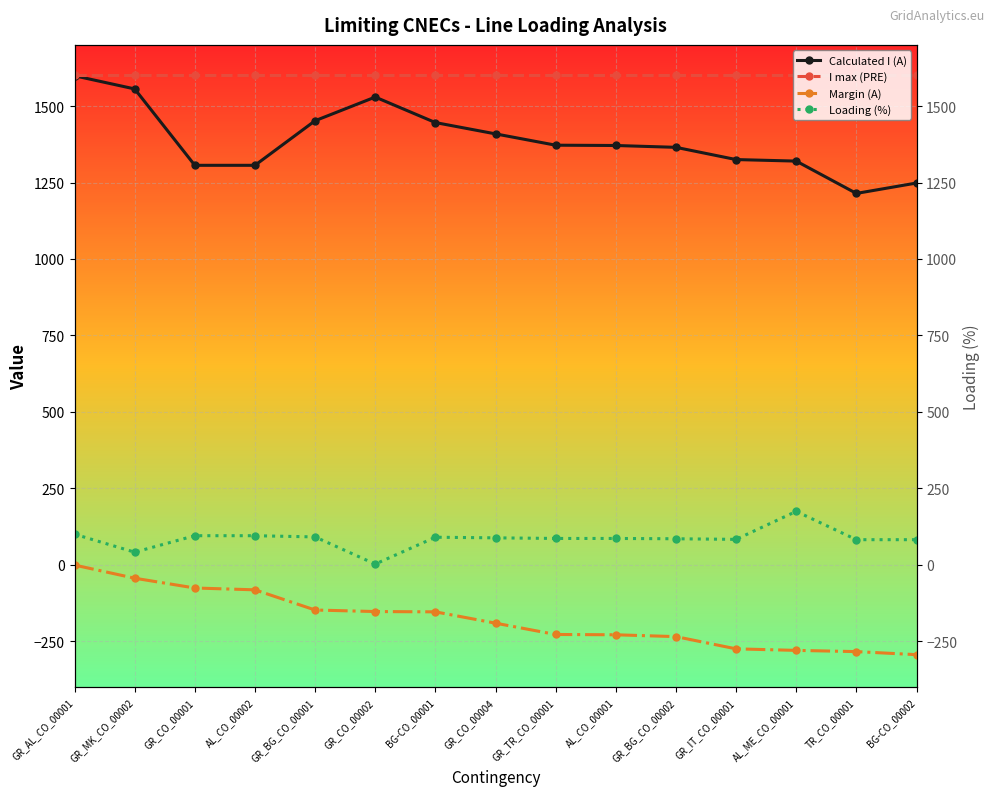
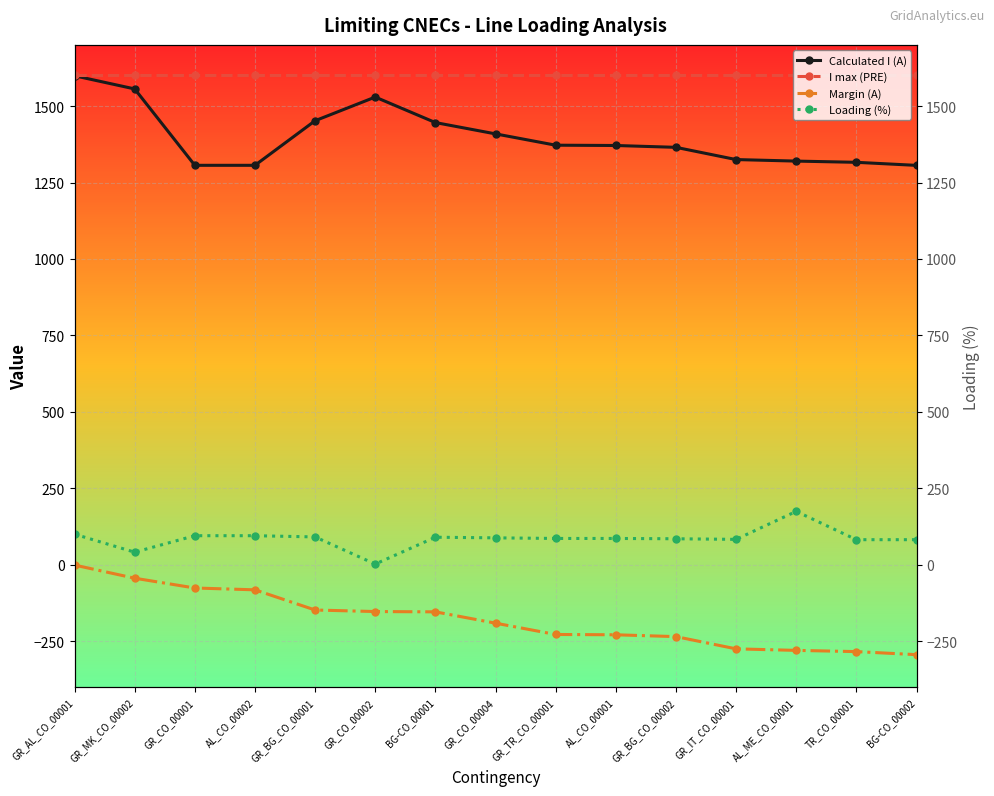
  {
    "Calculated I (A)": {
      "GR_MK_CO_00002": 1560,
      "GR_CO_00001": 1310,
      "AL_CO_00002": 1310,
      "GR_BG_CO_00001": 1450,
      "GR_CO_00002": 1530,
      "BG-CO_00001": 1450,
      "GR_CO_00004": 1410,
      "GR_TR_CO_00001": 1370,
      "AL_CO_00001": 1370,
      "GR_BG_CO_00002": 1370,
      "GR_IT_CO_00001": 1330,
      "AL_ME_CO_00001": 1320,
-     "TR_CO_00001": 1210,
-     "BG-CO_00002": 1250
+     "TR_CO_00001": 1320,
+     "BG-CO_00002": 1310
    },
    "Loading (%)": {
      "GR_AL_CO_00001": 100,
      "GR_MK_CO_00002": 40,
      "GR_CO_00001": 100,
      "AL_CO_00002": 100,
      "GR_BG_CO_00001": 90,
      "GR_CO_00002": 0,
      "BG-CO_00001": 90,
      "GR_CO_00004": 90,
      "GR_TR_CO_00001": 90,
      "AL_CO_00001": 90,
      "GR_BG_CO_00002": 90,
      "GR_IT_CO_00001": 80,
      "AL_ME_CO_00001": 170,
      "TR_CO_00001": 80,
      "BG-CO_00002": 80
    }
  }
